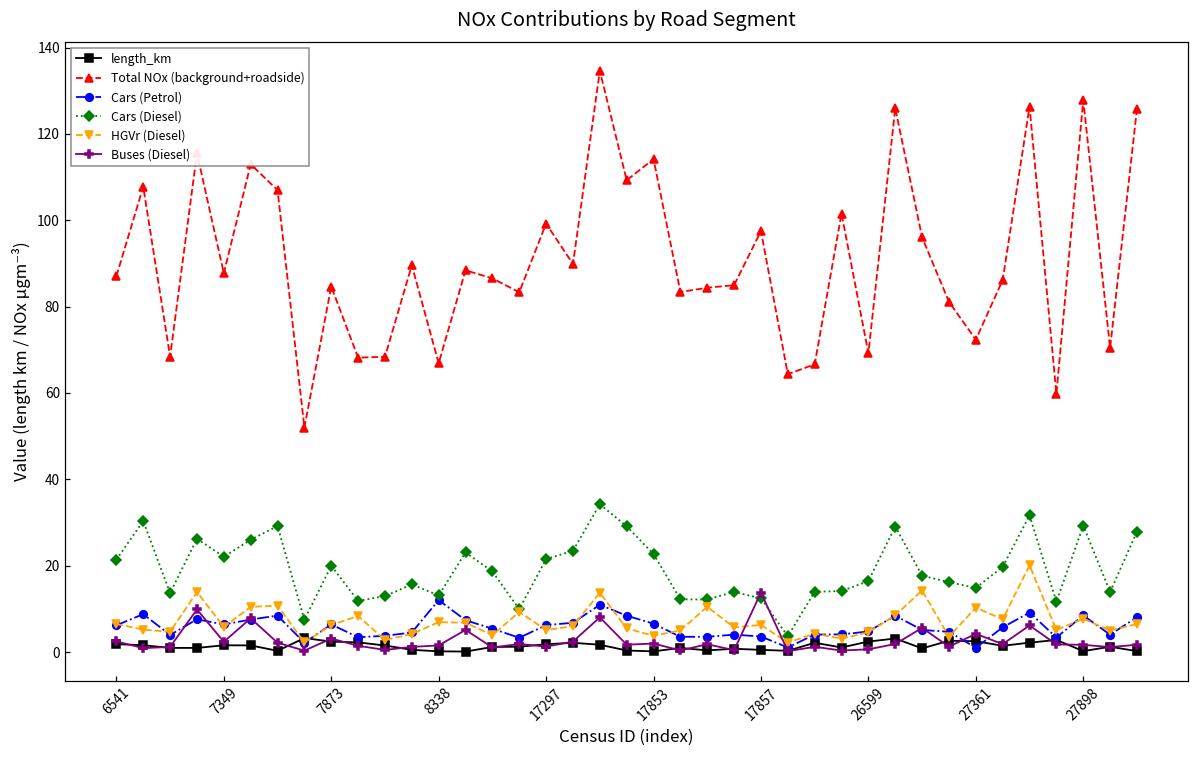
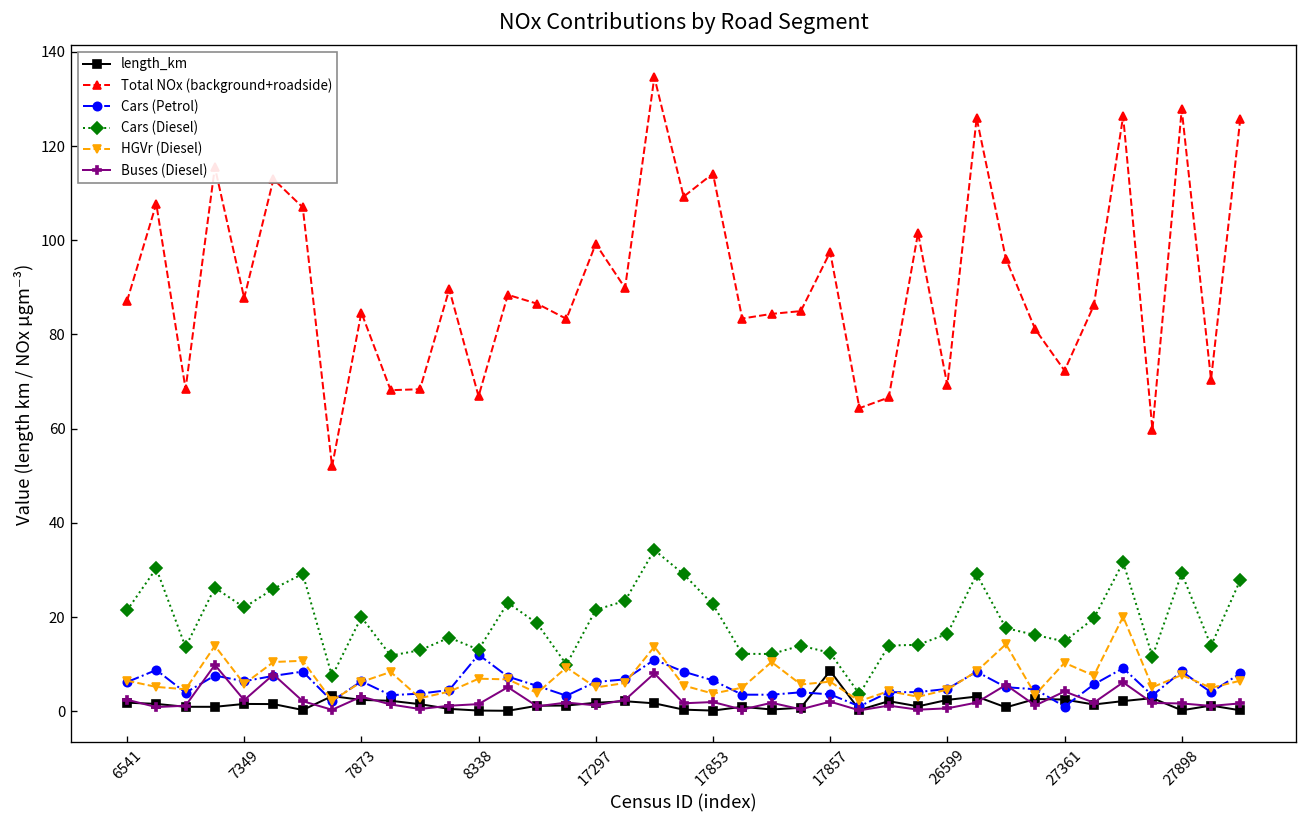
  {
    "length_km": {
      "7349": 2,
      "7873": 2,
      "8338": 0,
      "17853": 0,
-     "17857": 0,
+     "17857": 9,
      "26599": 2,
      "27361": 2,
      "27898": 0
    },
    "Total NOx (background+roadside)": {
      "6541": 87,
      "7349": 88,
      "7873": 85,
      "8338": 67,
      "17297": 99,
      "17853": 114,
      "17857": 98,
      "26599": 69,
      "27361": 72,
      "27898": 128
    },
    "Cars (Petrol)": {
      "8338": 12,
      "17297": 6,
      "17853": 7,
      "17857": 4,
      "27361": 1,
      "27898": 8
    },
    "Cars (Diesel)": {
      "6541": 21,
      "7349": 22,
      "7873": 20,
      "8338": 13,
      "17297": 22,
      "17853": 23,
      "17857": 12,
      "26599": 16,
      "27361": 15,
      "27898": 29
    },
    "HGVr (Diesel)": {
      "8338": 7,
      "17297": 5,
      "17853": 4,
      "17857": 6,
      "27361": 10,
      "27898": 8
    },
    "Buses (Diesel)": {
      "7349": 2,
      "7873": 3,
      "8338": 2,
      "17853": 2,
-     "17857": 14,
+     "17857": 2,
      "26599": 1,
      "27361": 4,
      "27898": 2
    }
  }
